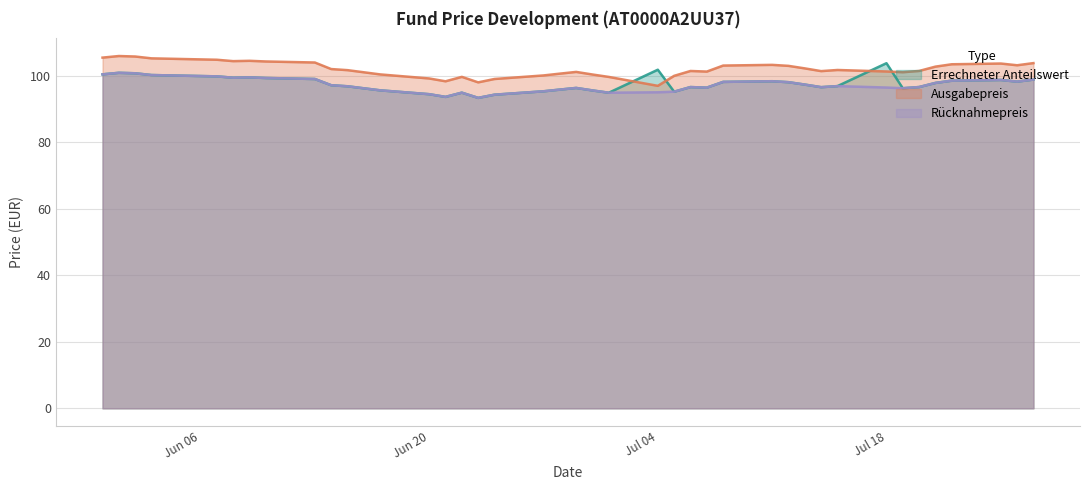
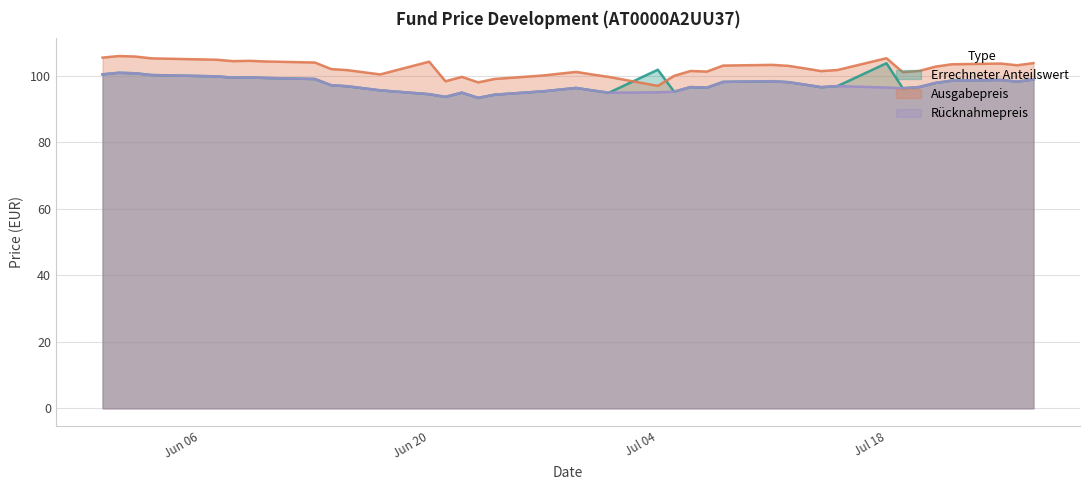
  {
    "Errechneter Anteilswert": {
      "Jul 04": 102,
      "Jul 18": 104
    },
    "Ausgabepreis": {
-     "Jun 20": 99,
+     "Jun 20": 104,
      "Jul 04": 97,
-     "Jul 18": 101
+     "Jul 18": 105
    },
    "Rücknahmepreis": {
      "Jul 04": 95,
      "Jul 18": 96
    }
  }
